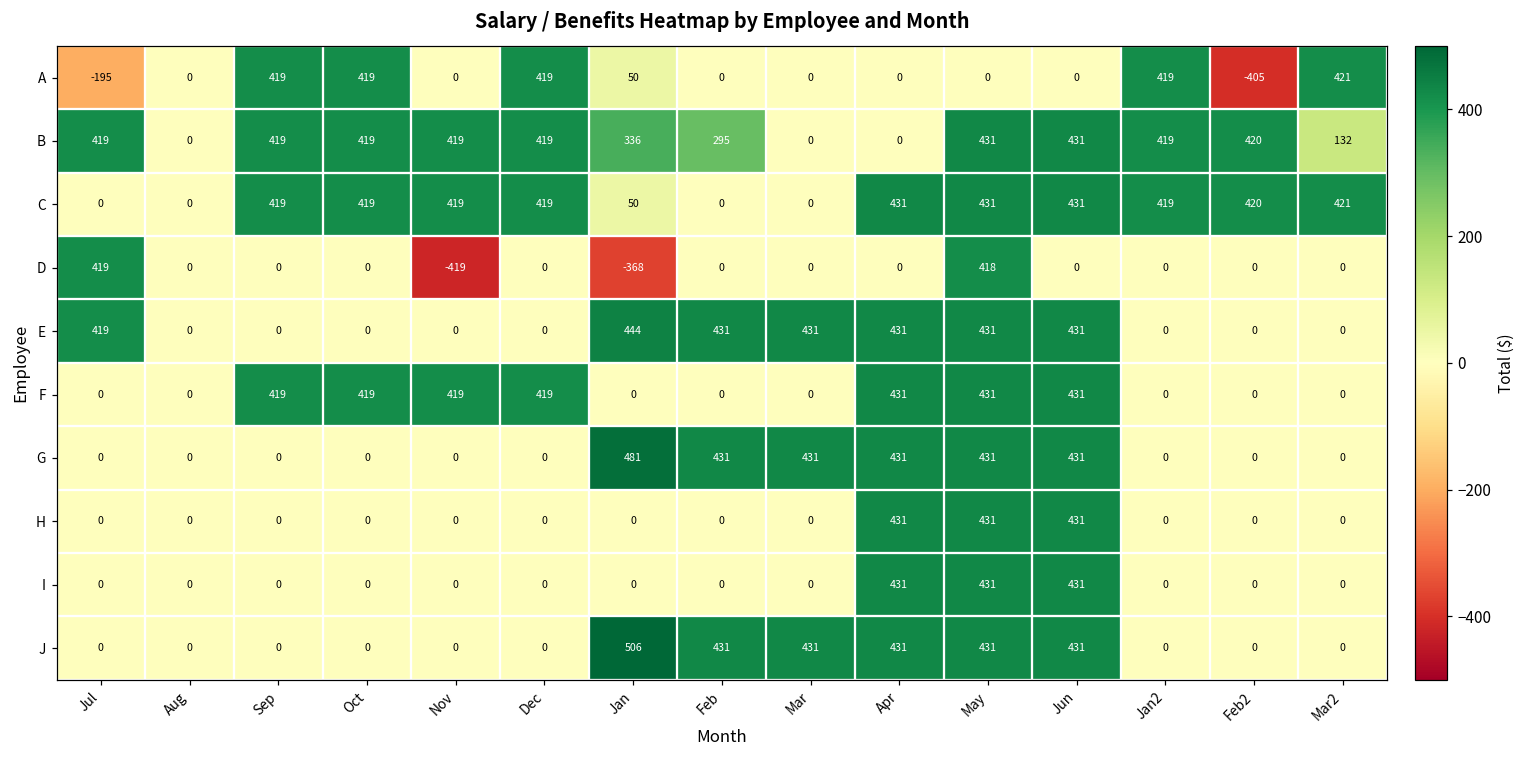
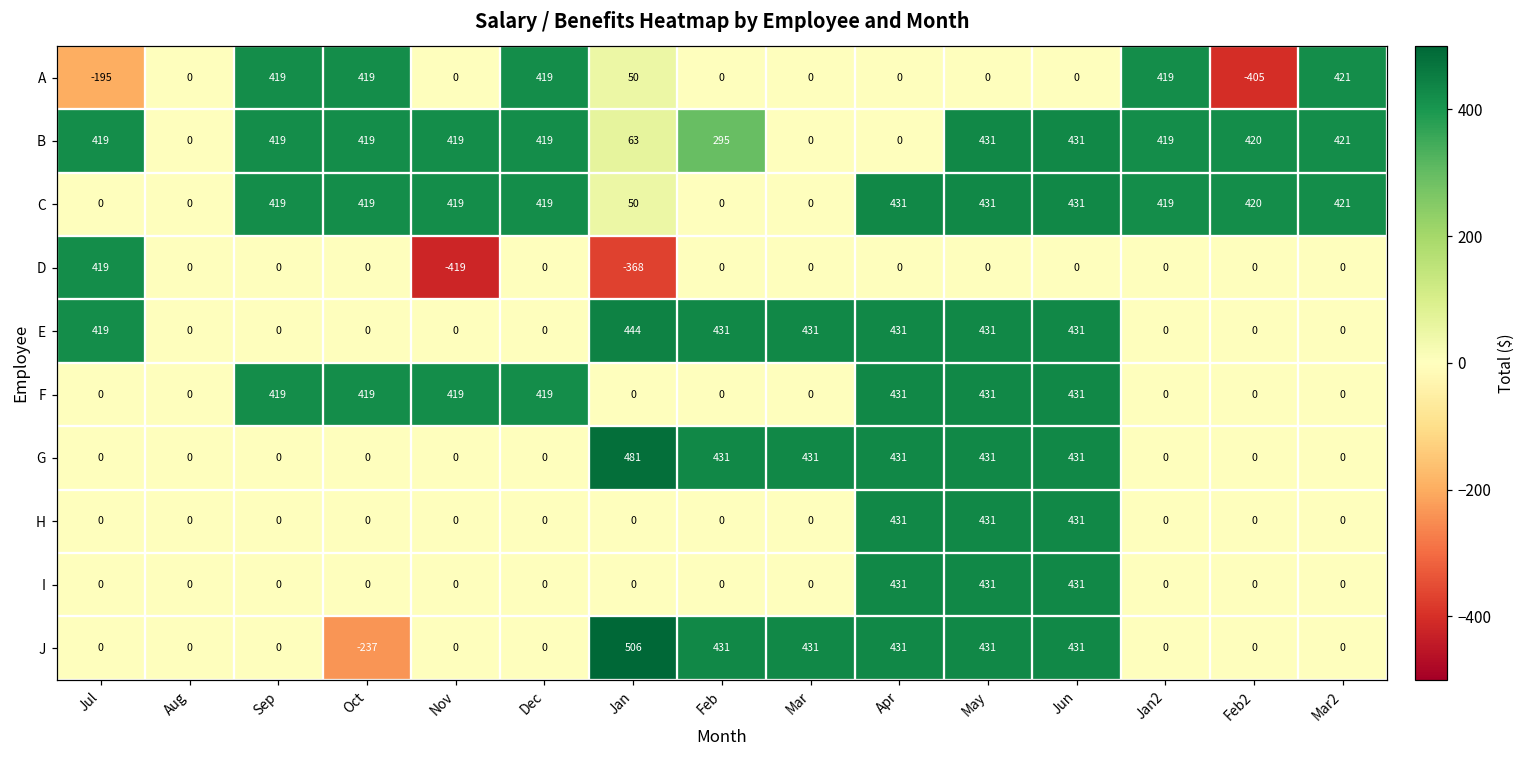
  {
    "A": {
      "Jul": -195,
      "Aug": 0,
      "Sep": 419,
      "Oct": 419,
      "Nov": 0,
      "Dec": 419,
      "Jan": 50,
      "Feb": 0,
      "Mar": 0,
      "Apr": 0,
      "May": 0,
      "Jun": 0,
      "Jan2": 419,
      "Feb2": -405,
      "Mar2": 421
    },
    "B": {
      "Jul": 419,
      "Aug": 0,
      "Sep": 419,
      "Oct": 419,
      "Nov": 419,
      "Dec": 419,
-     "Jan": 336,
+     "Jan": 63,
      "Feb": 295,
      "Mar": 0,
      "Apr": 0,
      "May": 431,
      "Jun": 431,
      "Jan2": 419,
      "Feb2": 420,
-     "Mar2": 132
+     "Mar2": 421
    },
    "C": {
      "Jul": 0,
      "Aug": 0,
      "Sep": 419,
      "Oct": 419,
      "Nov": 419,
      "Dec": 419,
      "Jan": 50,
      "Feb": 0,
      "Mar": 0,
      "Apr": 431,
      "May": 431,
      "Jun": 431,
      "Jan2": 419,
      "Feb2": 420,
      "Mar2": 421
    },
    "D": {
      "Jul": 419,
      "Aug": 0,
      "Sep": 0,
      "Oct": 0,
      "Nov": -419,
      "Dec": 0,
      "Jan": -368,
      "Feb": 0,
      "Mar": 0,
      "Apr": 0,
-     "May": 418,
+     "May": 0,
      "Jun": 0,
      "Jan2": 0,
      "Feb2": 0,
      "Mar2": 0
    },
    "E": {
      "Jul": 419,
      "Aug": 0,
      "Sep": 0,
      "Oct": 0,
      "Nov": 0,
      "Dec": 0,
      "Jan": 444,
      "Feb": 431,
      "Mar": 431,
      "Apr": 431,
      "May": 431,
      "Jun": 431,
      "Jan2": 0,
      "Feb2": 0,
      "Mar2": 0
    },
    "F": {
      "Jul": 0,
      "Aug": 0,
      "Sep": 419,
      "Oct": 419,
      "Nov": 419,
      "Dec": 419,
      "Jan": 0,
      "Feb": 0,
      "Mar": 0,
      "Apr": 431,
      "May": 431,
      "Jun": 431,
      "Jan2": 0,
      "Feb2": 0,
      "Mar2": 0
    },
    "G": {
      "Jul": 0,
      "Aug": 0,
      "Sep": 0,
      "Oct": 0,
      "Nov": 0,
      "Dec": 0,
      "Jan": 481,
      "Feb": 431,
      "Mar": 431,
      "Apr": 431,
      "May": 431,
      "Jun": 431,
      "Jan2": 0,
      "Feb2": 0,
      "Mar2": 0
    },
    "H": {
      "Jul": 0,
      "Aug": 0,
      "Sep": 0,
      "Oct": 0,
      "Nov": 0,
      "Dec": 0,
      "Jan": 0,
      "Feb": 0,
      "Mar": 0,
      "Apr": 431,
      "May": 431,
      "Jun": 431,
      "Jan2": 0,
      "Feb2": 0,
      "Mar2": 0
    },
    "I": {
      "Jul": 0,
      "Aug": 0,
      "Sep": 0,
      "Oct": 0,
      "Nov": 0,
      "Dec": 0,
      "Jan": 0,
      "Feb": 0,
      "Mar": 0,
      "Apr": 431,
      "May": 431,
      "Jun": 431,
      "Jan2": 0,
      "Feb2": 0,
      "Mar2": 0
    },
    "J": {
      "Jul": 0,
      "Aug": 0,
      "Sep": 0,
-     "Oct": 0,
+     "Oct": -237,
      "Nov": 0,
      "Dec": 0,
      "Jan": 506,
      "Feb": 431,
      "Mar": 431,
      "Apr": 431,
      "May": 431,
      "Jun": 431,
      "Jan2": 0,
      "Feb2": 0,
      "Mar2": 0
    }
  }
